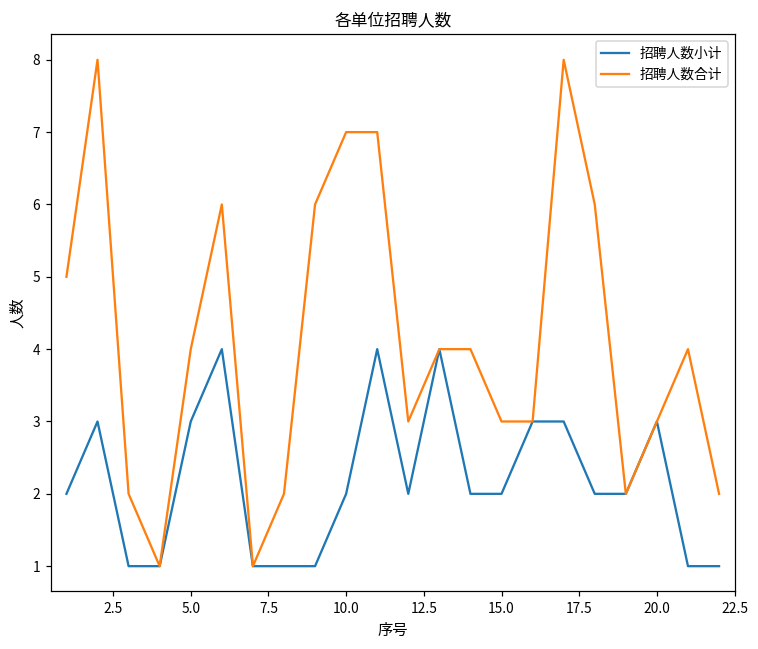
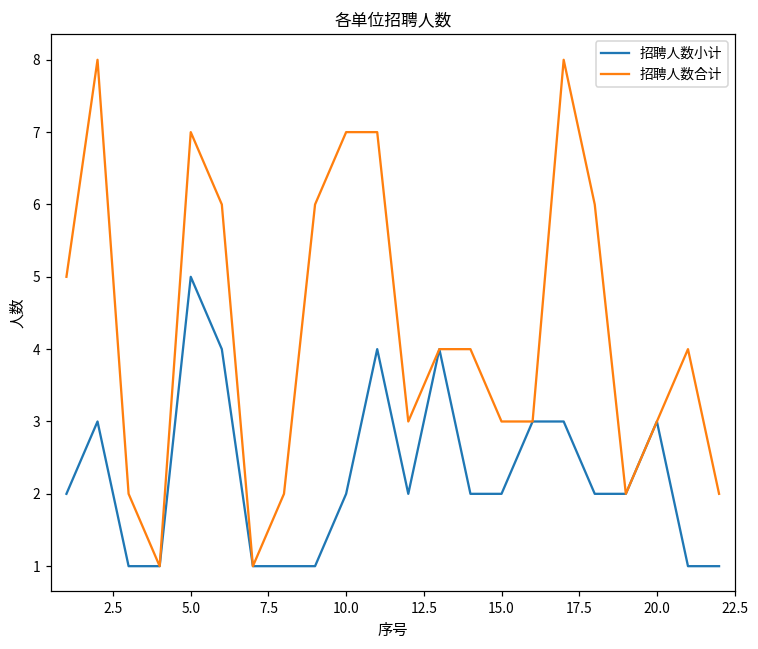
  {
    "招聘人数小计": {
-     "5.0": 3,
+     "5.0": 5,
      "10.0": 2,
      "15.0": 2
    },
    "招聘人数合计": {
-     "5.0": 4,
+     "5.0": 7,
      "10.0": 7,
      "15.0": 3
    }
  }
